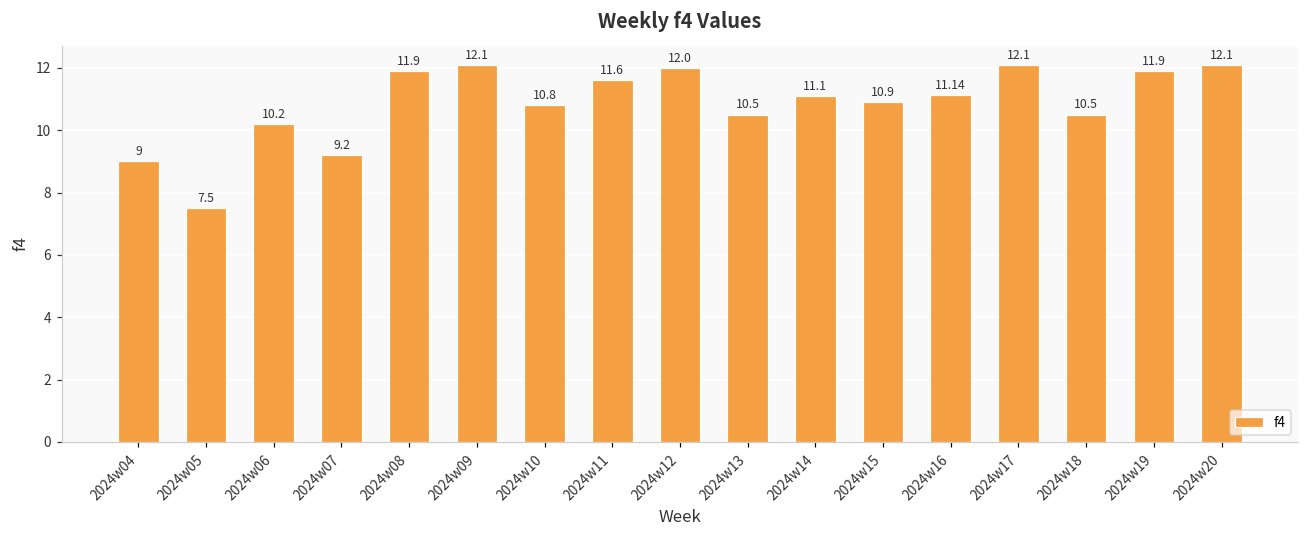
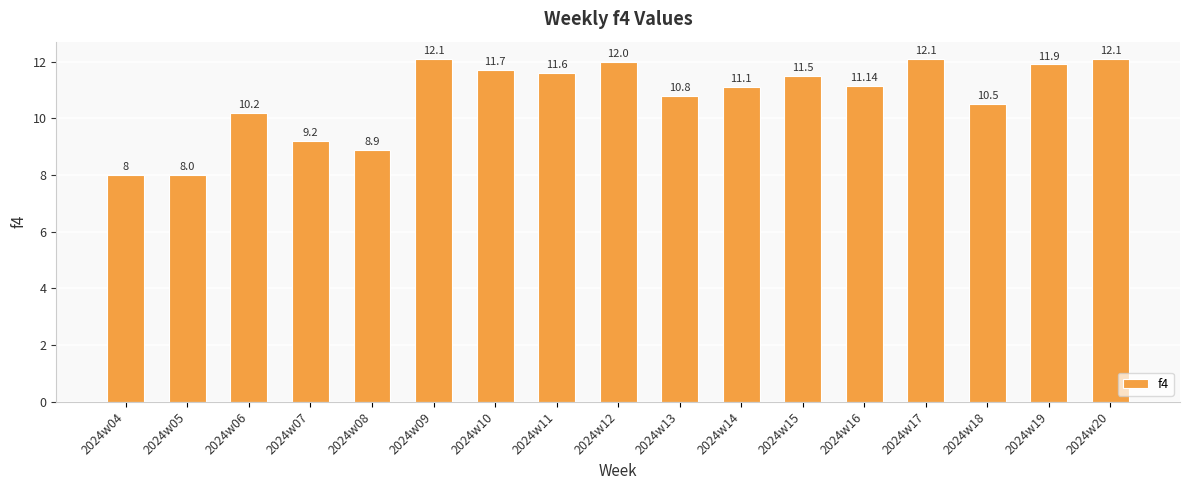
  {
-   "2024w04": 9,
-   "2024w05": 7.5,
+   "2024w04": 8,
+   "2024w05": 8.0,
    "2024w06": 10.2,
    "2024w07": 9.2,
-   "2024w08": 11.9,
+   "2024w08": 8.9,
    "2024w09": 12.1,
-   "2024w10": 10.8,
+   "2024w10": 11.7,
    "2024w11": 11.6,
    "2024w12": 12.0,
-   "2024w13": 10.5,
+   "2024w13": 10.8,
    "2024w14": 11.1,
-   "2024w15": 10.9,
+   "2024w15": 11.5,
    "2024w16": 11.14,
    "2024w17": 12.1,
    "2024w18": 10.5,
    "2024w19": 11.9,
    "2024w20": 12.1
  }
